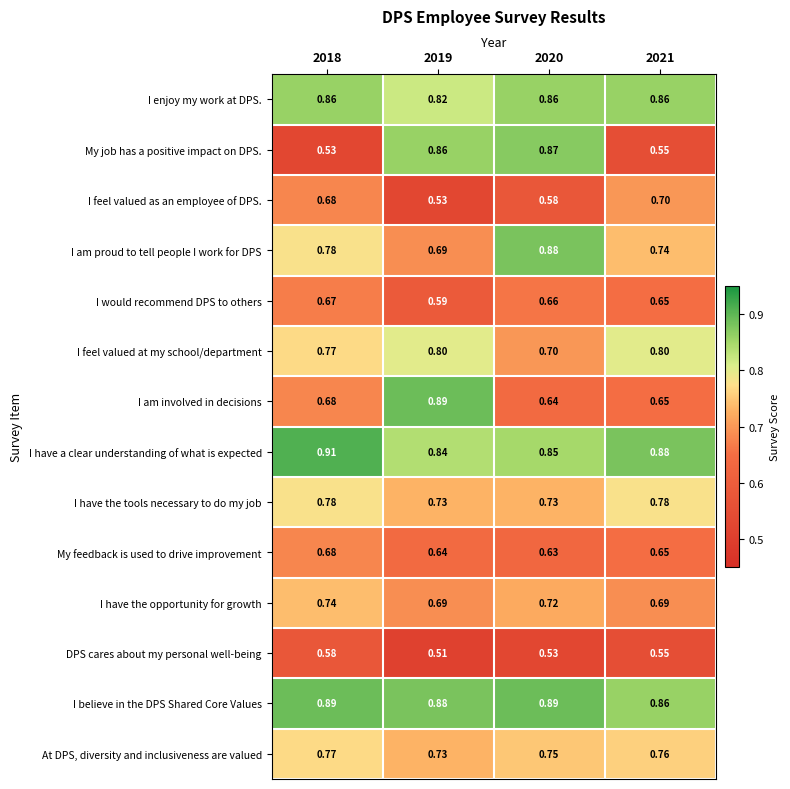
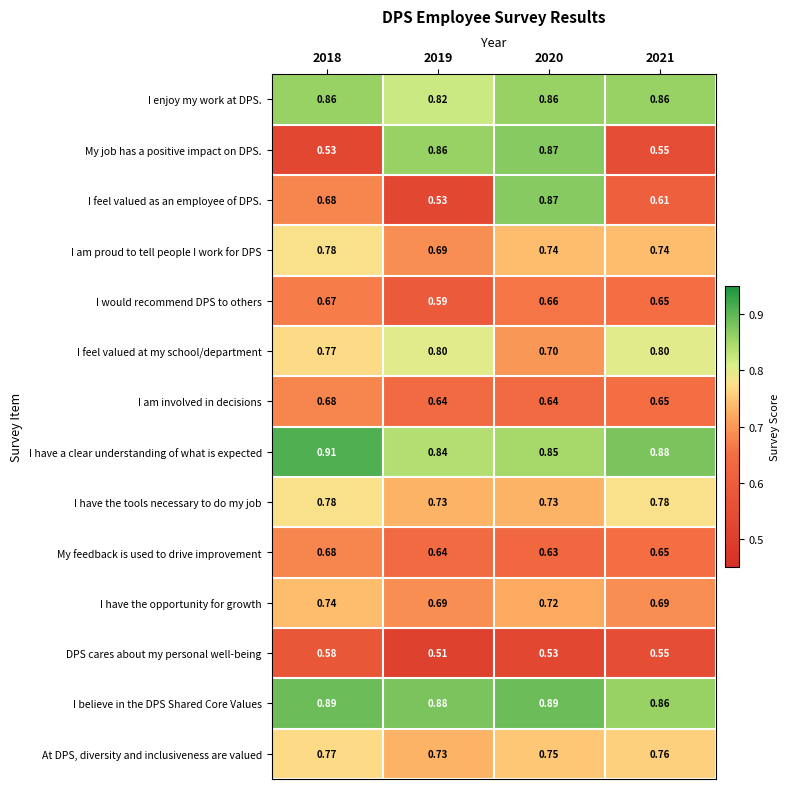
  {
    "I enjoy my work at DPS.": {
      "2018": 0.86,
      "2019": 0.82,
      "2020": 0.86,
      "2021": 0.86
    },
    "My job has a positive impact on DPS.": {
      "2018": 0.53,
      "2019": 0.86,
      "2020": 0.87,
      "2021": 0.55
    },
    "I feel valued as an employee of DPS.": {
      "2018": 0.68,
      "2019": 0.53,
-     "2020": 0.58,
-     "2021": 0.70
+     "2020": 0.87,
+     "2021": 0.61
    },
    "I am proud to tell people I work for DPS": {
      "2018": 0.78,
      "2019": 0.69,
-     "2020": 0.88,
+     "2020": 0.74,
      "2021": 0.74
    },
    "I would recommend DPS to others": {
      "2018": 0.67,
      "2019": 0.59,
      "2020": 0.66,
      "2021": 0.65
    },
    "I feel valued at my school/department": {
      "2018": 0.77,
      "2019": 0.80,
      "2020": 0.70,
      "2021": 0.80
    },
    "I am involved in decisions": {
      "2018": 0.68,
-     "2019": 0.89,
+     "2019": 0.64,
      "2020": 0.64,
      "2021": 0.65
    },
    "I have a clear understanding of what is expected": {
      "2018": 0.91,
      "2019": 0.84,
      "2020": 0.85,
      "2021": 0.88
    },
    "I have the tools necessary to do my job": {
      "2018": 0.78,
      "2019": 0.73,
      "2020": 0.73,
      "2021": 0.78
    },
    "My feedback is used to drive improvement": {
      "2018": 0.68,
      "2019": 0.64,
      "2020": 0.63,
      "2021": 0.65
    },
    "I have the opportunity for growth": {
      "2018": 0.74,
      "2019": 0.69,
      "2020": 0.72,
      "2021": 0.69
    },
    "DPS cares about my personal well-being": {
      "2018": 0.58,
      "2019": 0.51,
      "2020": 0.53,
      "2021": 0.55
    },
    "I believe in the DPS Shared Core Values": {
      "2018": 0.89,
      "2019": 0.88,
      "2020": 0.89,
      "2021": 0.86
    },
    "At DPS, diversity and inclusiveness are valued": {
      "2018": 0.77,
      "2019": 0.73,
      "2020": 0.75,
      "2021": 0.76
    }
  }
